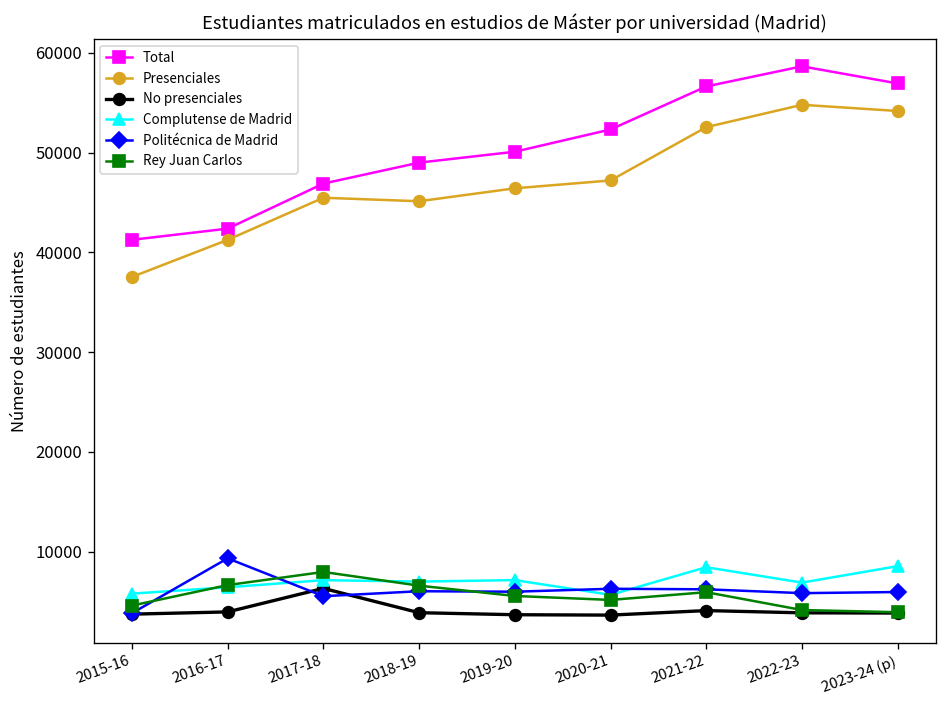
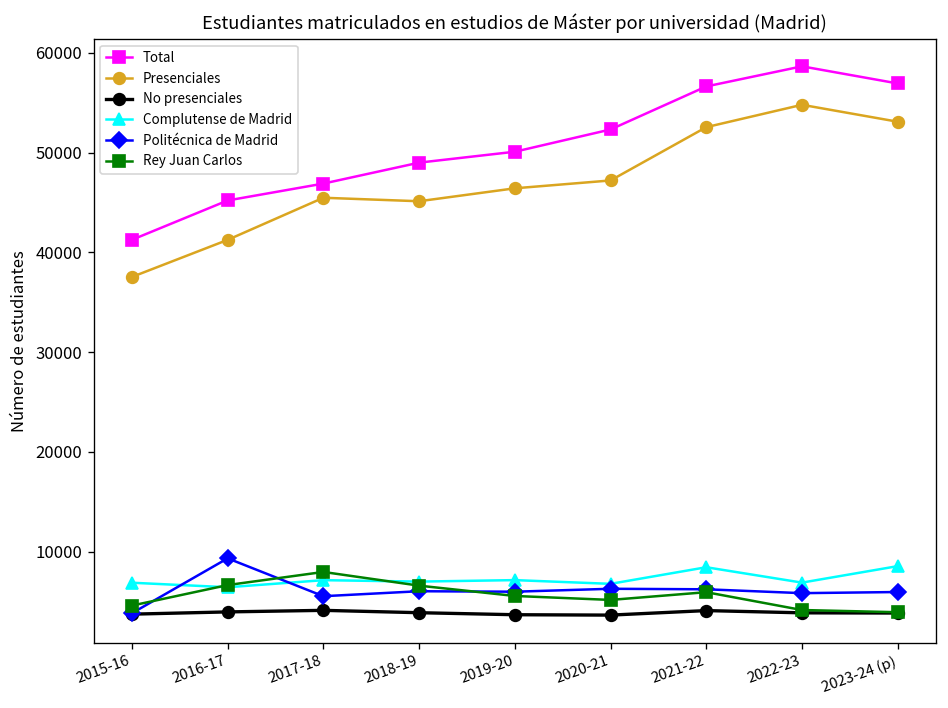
  {
    "Total": {
      "2015-16": 41000,
-     "2016-17": 42000,
+     "2016-17": 45000,
      "2017-18": 47000,
      "2018-19": 49000,
      "2019-20": 50000,
      "2020-21": 52000,
      "2021-22": 57000,
      "2022-23": 59000,
      "2023-24 (p)": 57000
    },
    "Presenciales": {
      "2015-16": 38000,
      "2016-17": 41000,
      "2017-18": 45000,
      "2018-19": 45000,
      "2019-20": 46000,
      "2020-21": 47000,
      "2021-22": 53000,
      "2022-23": 55000,
-     "2023-24 (p)": 54000
+     "2023-24 (p)": 53000
    },
    "No presenciales": {
      "2016-17": 4000,
-     "2017-18": 6000,
+     "2017-18": 4000,
      "2018-19": 4000,
      "2019-20": 4000,
      "2020-21": 4000,
      "2021-22": 4000
    },
    "Complutense de Madrid": {
-     "2015-16": 6000,
+     "2015-16": 7000,
      "2017-18": 7000,
      "2018-19": 7000,
      "2019-20": 7000,
-     "2020-21": 6000,
+     "2020-21": 7000,
      "2021-22": 8000,
      "2022-23": 7000,
      "2023-24 (p)": 9000
    },
    "Politécnica de Madrid": {
      "2016-17": 9000,
      "2017-18": 6000,
      "2018-19": 6000,
      "2019-20": 6000,
      "2020-21": 6000,
      "2022-23": 6000,
      "2023-24 (p)": 6000
    },
    "Rey Juan Carlos": {
      "2015-16": 5000,
      "2017-18": 8000,
      "2018-19": 7000,
      "2019-20": 6000,
      "2020-21": 5000
    }
  }
